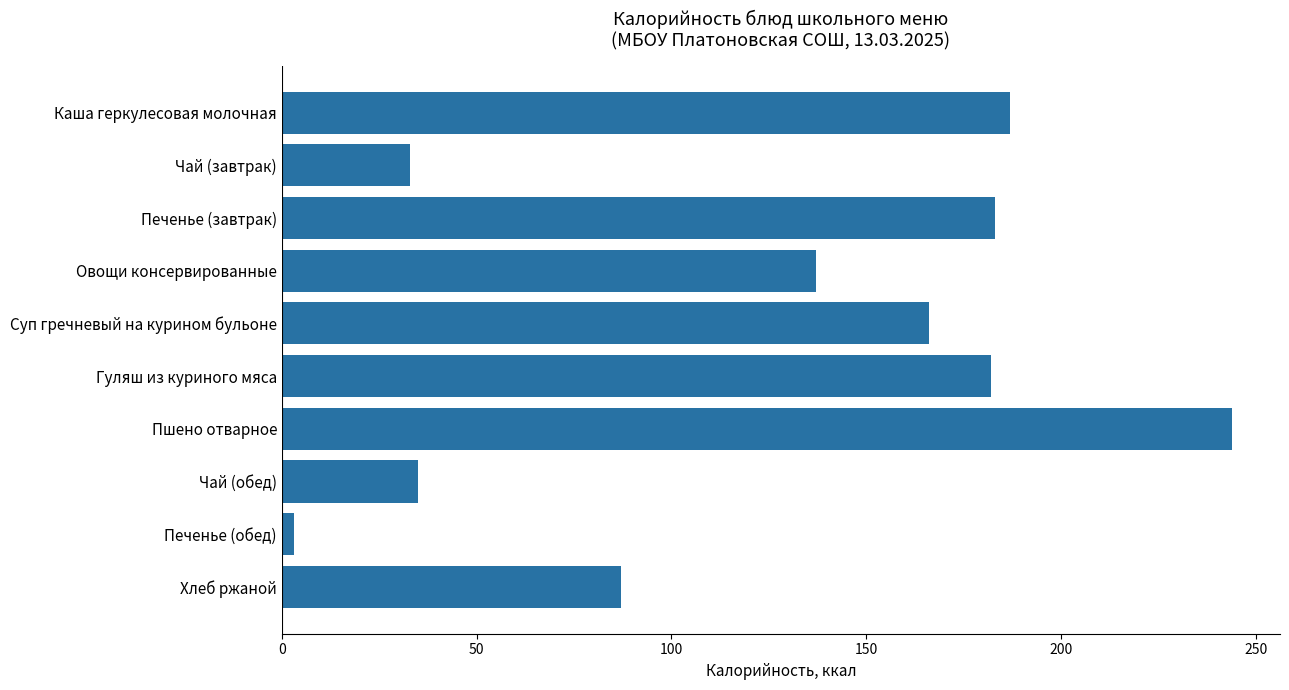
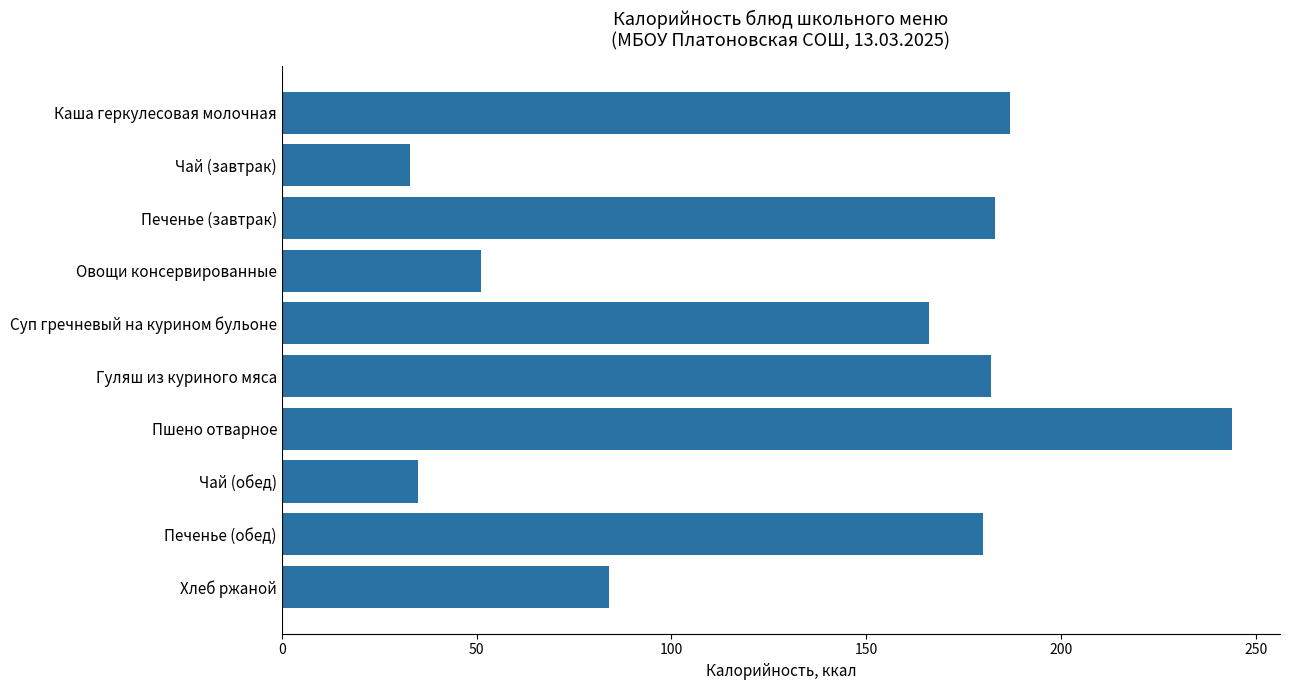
  {
    "Каша геркулесовая молочная": 187,
    "Чай (завтрак)": 33,
    "Печенье (завтрак)": 183,
-   "Овощи консервированные": 137,
+   "Овощи консервированные": 51,
    "Суп гречневый на курином бульоне": 166,
    "Гуляш из куриного мяса": 182,
    "Пшено отварное": 244,
    "Чай (обед)": 35,
-   "Печенье (обед)": 3,
-   "Хлеб ржаной": 87
+   "Печенье (обед)": 180,
+   "Хлеб ржаной": 84
  }
